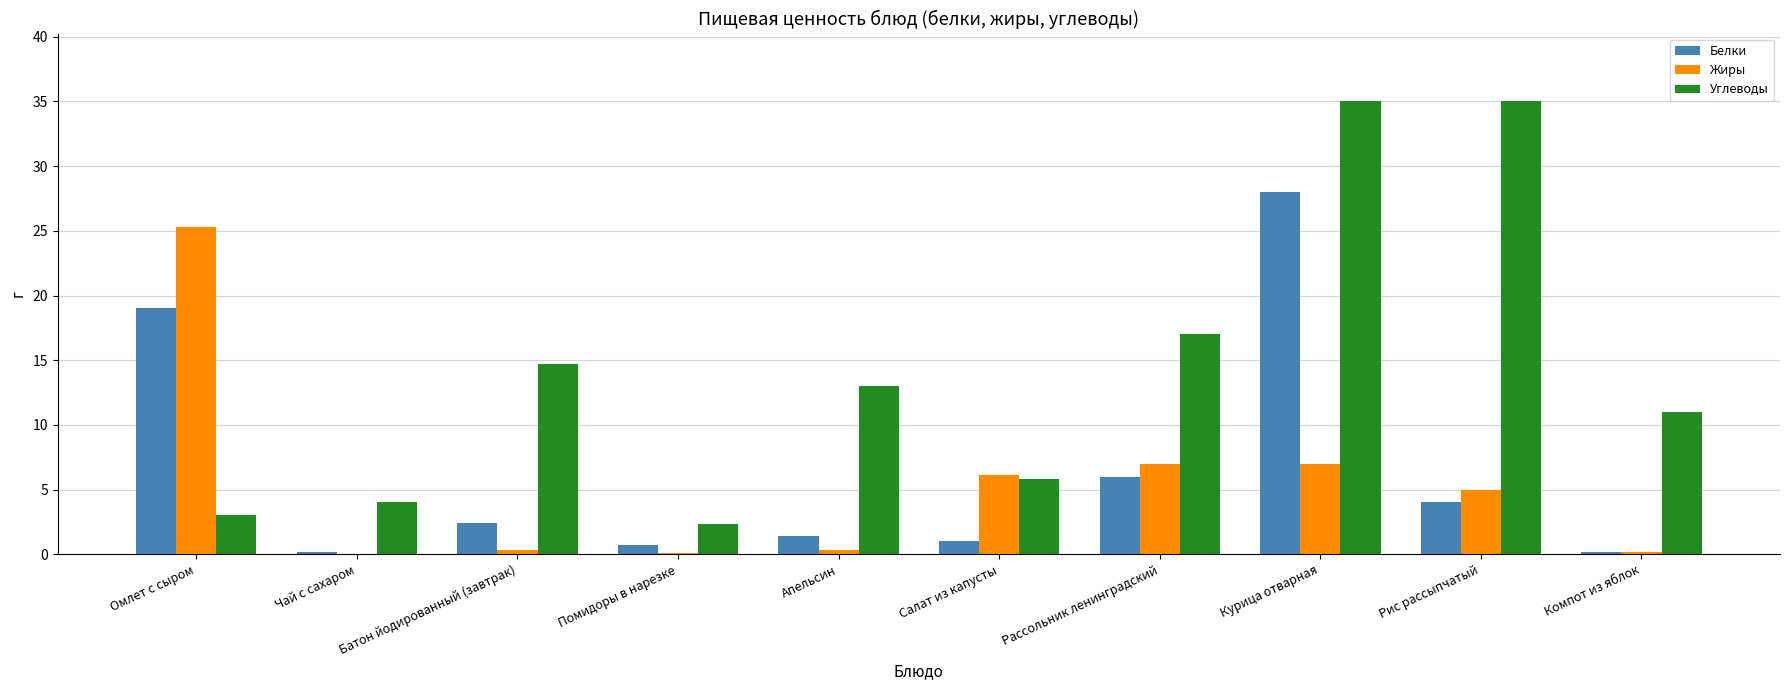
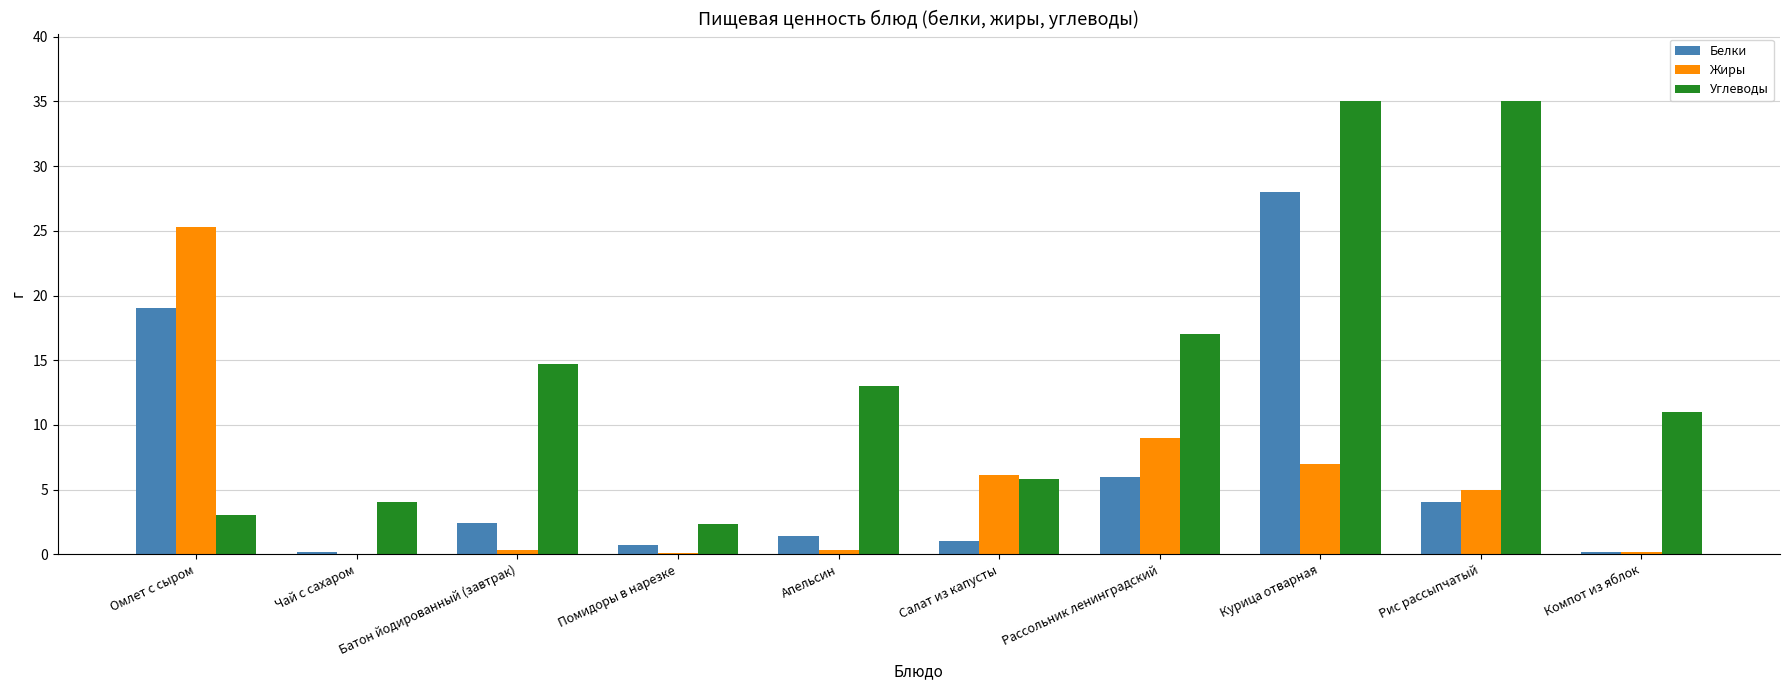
  {
    "Белки": {
      "Омлет с сыром": 19,
      "Чай с сахаром": 0.2,
      "Батон йодированный (завтрак)": 2.4,
      "Помидоры в нарезке": 0.7,
      "Апельсин": 1.4,
      "Салат из капусты": 1,
      "Рассольник ленинградский": 6,
      "Курица отварная": 28,
      "Рис рассыпчатый": 4,
      "Компот из яблок": 0.2
    },
    "Жиры": {
      "Омлет с сыром": 25.3,
      "Чай с сахаром": 0,
      "Батон йодированный (завтрак)": 0.3,
      "Апельсин": 0.3,
      "Салат из капусты": 6,
-     "Рассольник ленинградский": 7,
+     "Рассольник ленинградский": 9,
      "Курица отварная": 7,
      "Рис рассыпчатый": 5,
      "Компот из яблок": 0.2
    },
    "Углеводы": {
      "Омлет с сыром": 3,
      "Чай с сахаром": 4,
      "Батон йодированный (завтрак)": 14.7,
      "Помидоры в нарезке": 2.3,
      "Апельсин": 13,
      "Салат из капусты": 5.8,
      "Рассольник ленинградский": 17,
      "Курица отварная": 35,
      "Рис рассыпчатый": 35,
      "Компот из яблок": 11
    }
  }
